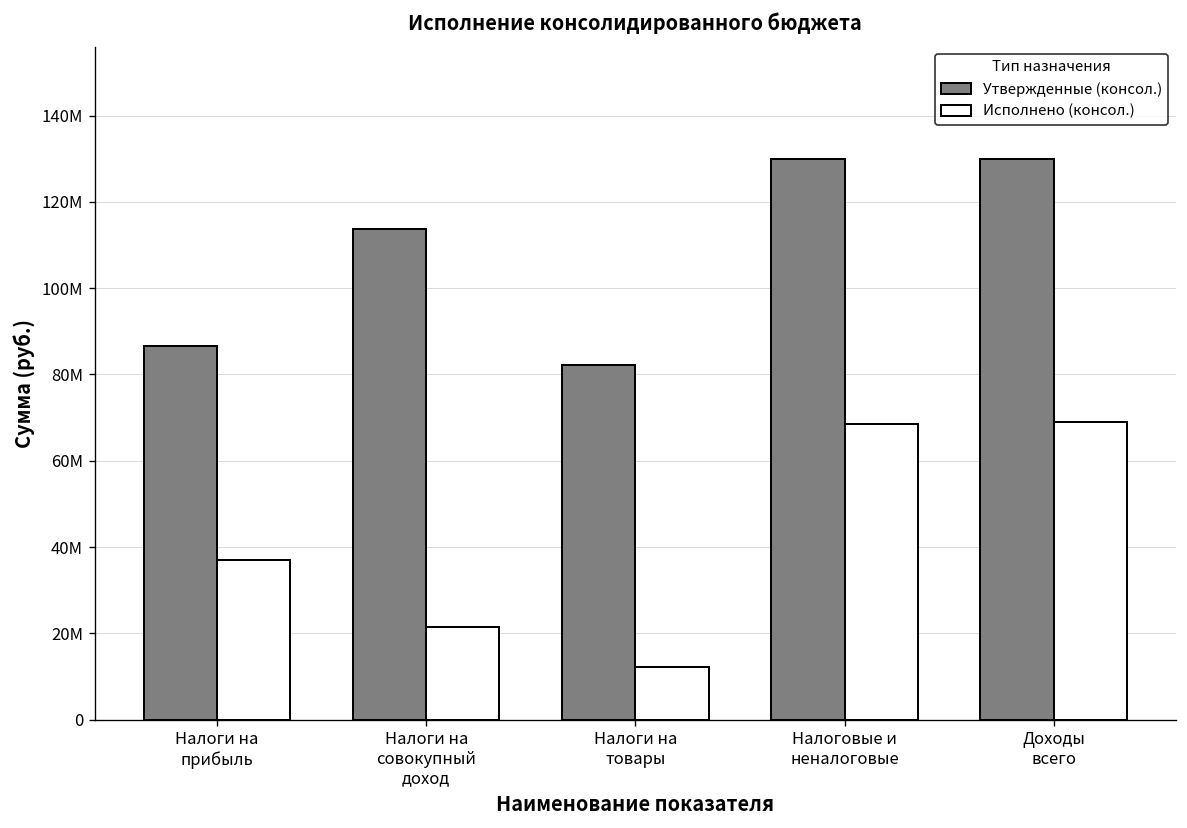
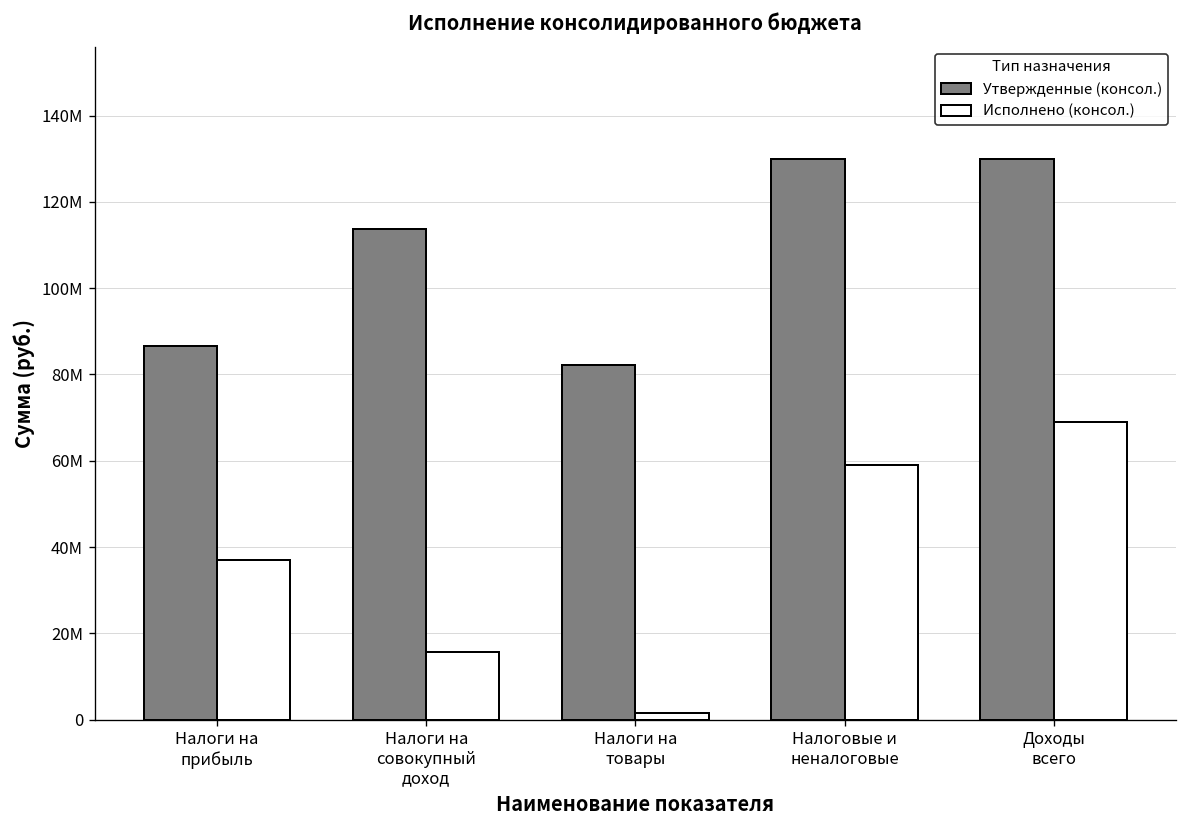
  {
    "Утвержденные (консол.)": {
      "Налоги на прибыль": 87000000,
      "Налоги на совокупный доход": 114000000,
      "Налоги на товары": 82000000,
      "Налоговые и неналоговые": 130000000,
      "Доходы всего": 130000000
    },
    "Исполнено (консол.)": {
      "Налоги на прибыль": 37000000,
-     "Налоги на совокупный доход": 22000000,
-     "Налоги на товары": 12000000,
-     "Налоговые и неналоговые": 68000000,
+     "Налоги на совокупный доход": 16000000,
+     "Налоги на товары": 1000000,
+     "Налоговые и неналоговые": 59000000,
      "Доходы всего": 69000000
    }
  }
